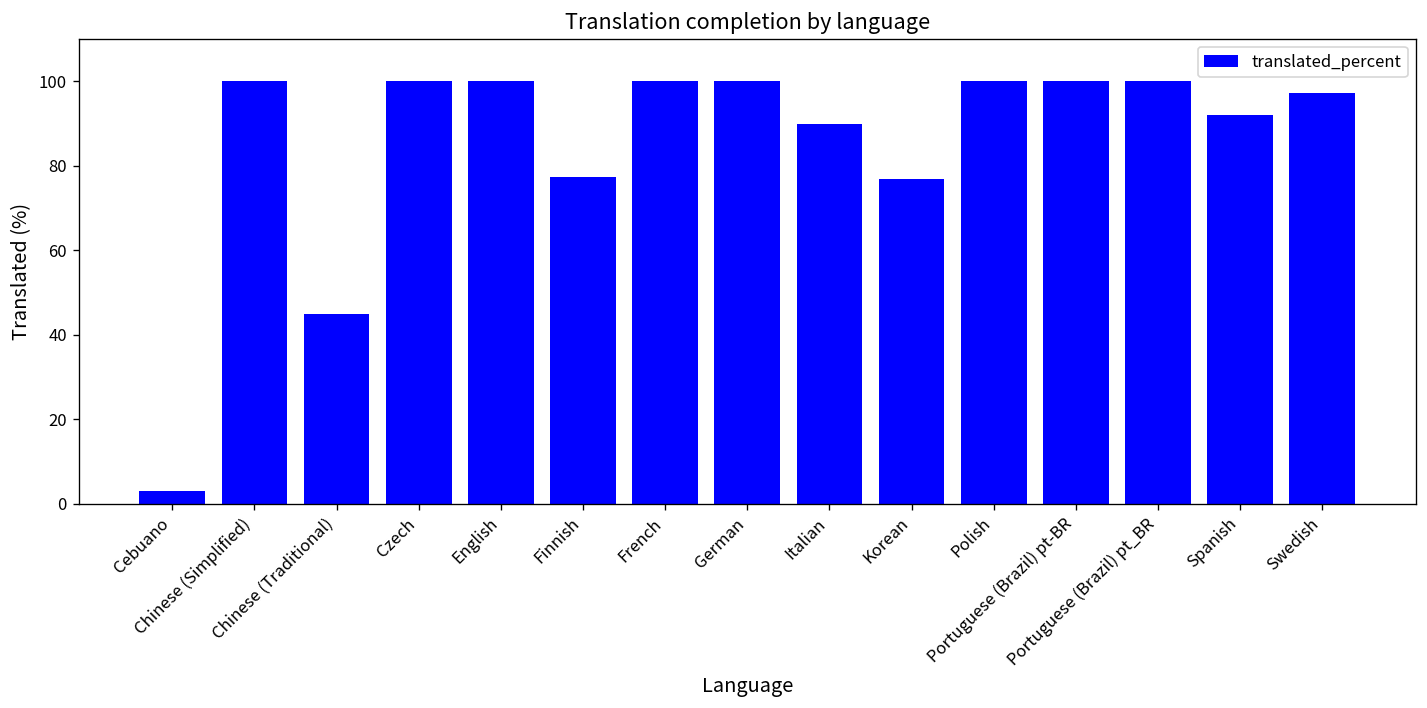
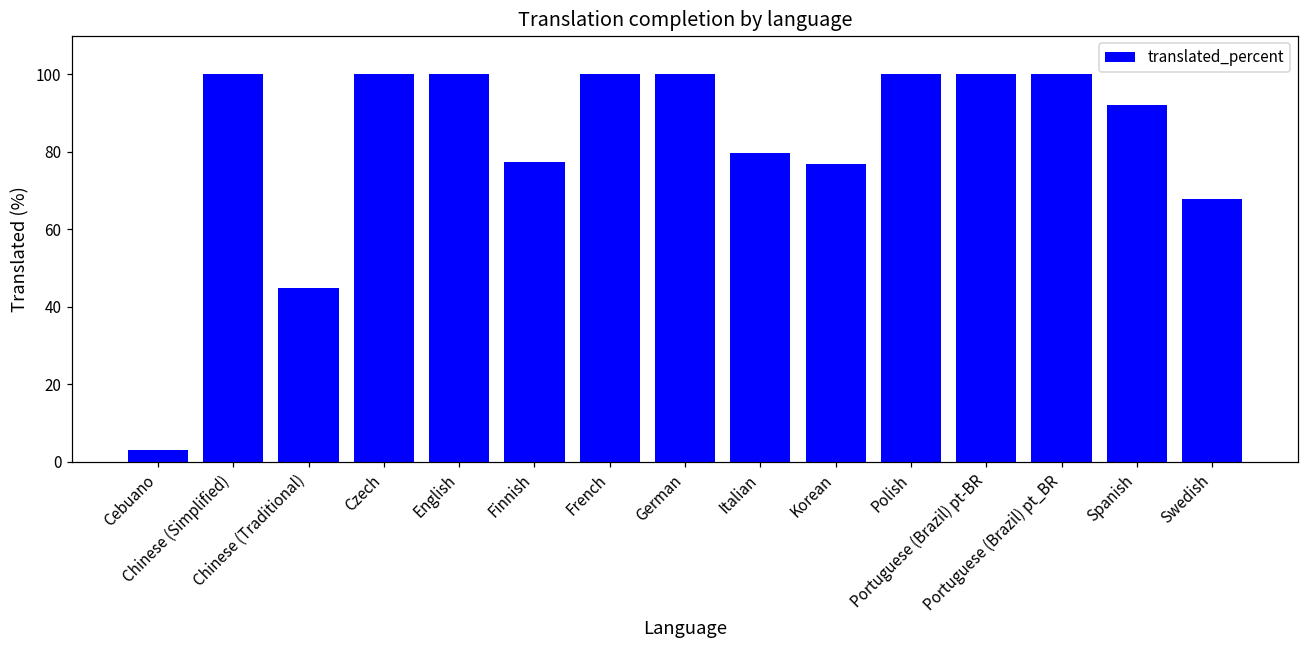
  {
    "Cebuano": 3,
    "Chinese (Simplified)": 100,
    "Chinese (Traditional)": 45,
    "Czech": 100,
    "English": 100,
    "Finnish": 77,
    "French": 100,
    "German": 100,
-   "Italian": 90,
+   "Italian": 80,
    "Korean": 77,
    "Polish": 100,
    "Portuguese (Brazil) pt-BR": 100,
    "Portuguese (Brazil) pt_BR": 100,
    "Spanish": 92,
-   "Swedish": 97
+   "Swedish": 68
  }
